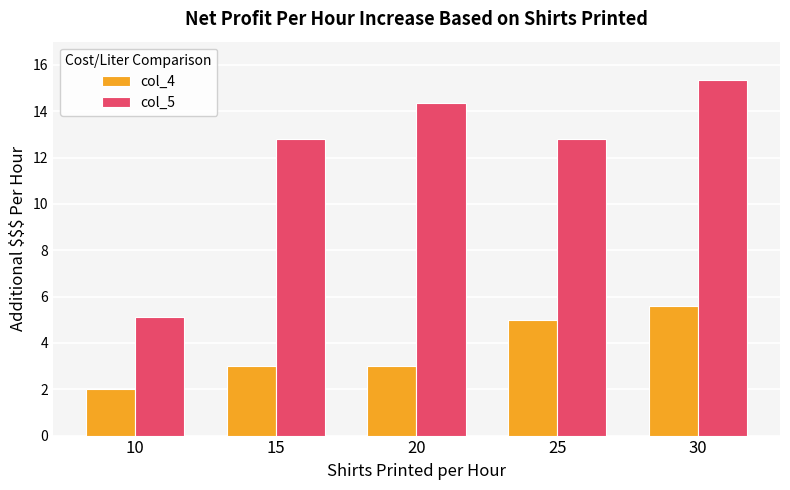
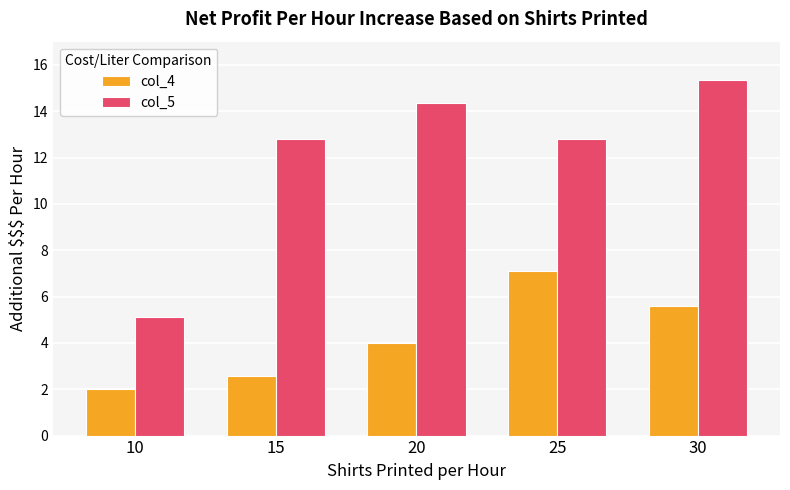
  {
    "col_4": {
      "10": 2.0,
-     "15": 3.0,
-     "20": 3.0,
-     "25": 5.0,
+     "15": 2.6,
+     "20": 4.0,
+     "25": 7.1,
      "30": 5.6
    },
    "col_5": {
      "10": 5.1,
      "15": 12.8,
      "20": 14.4,
      "25": 12.8,
      "30": 15.4
    }
  }
